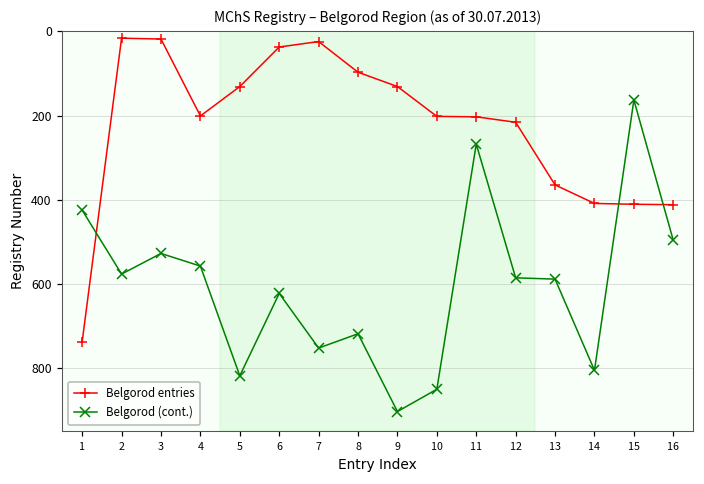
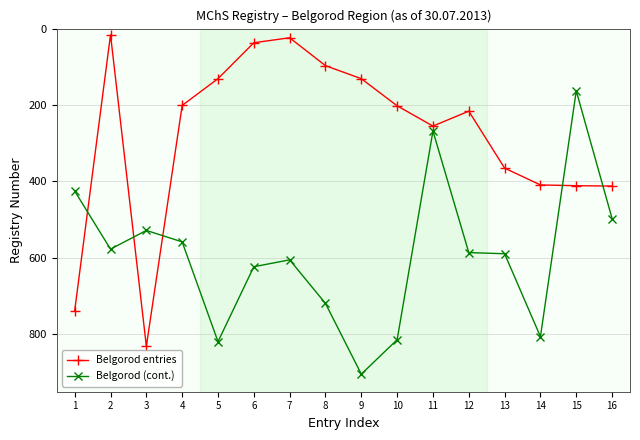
  {
    "Belgorod entries": {
      "1": 740,
      "2": 20,
-     "3": 20,
+     "3": 830,
      "4": 200,
      "5": 130,
      "6": 40,
      "7": 20,
      "8": 100,
      "9": 130,
      "10": 200,
-     "11": 200,
+     "11": 260,
      "12": 220,
      "13": 370,
      "14": 410,
      "15": 410,
      "16": 410
    },
    "Belgorod (cont.)": {
      "1": 430,
      "2": 580,
      "3": 530,
      "4": 560,
      "5": 820,
      "6": 620,
-     "7": 750,
+     "7": 610,
      "8": 720,
      "9": 900,
-     "10": 850,
+     "10": 810,
      "11": 270,
      "12": 590,
      "13": 590,
      "14": 810,
      "15": 160,
      "16": 500
    }
  }
